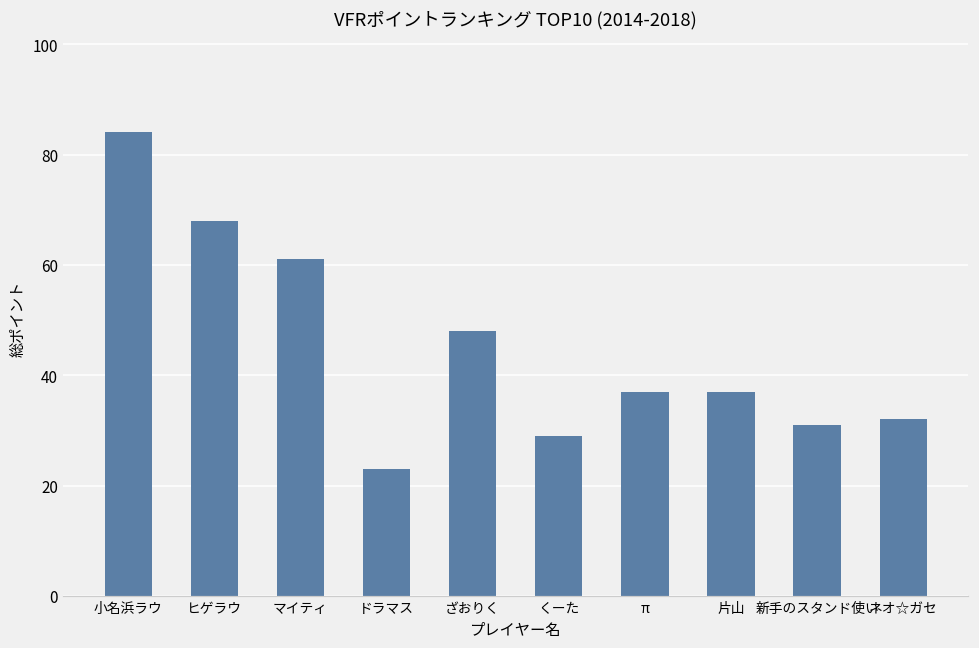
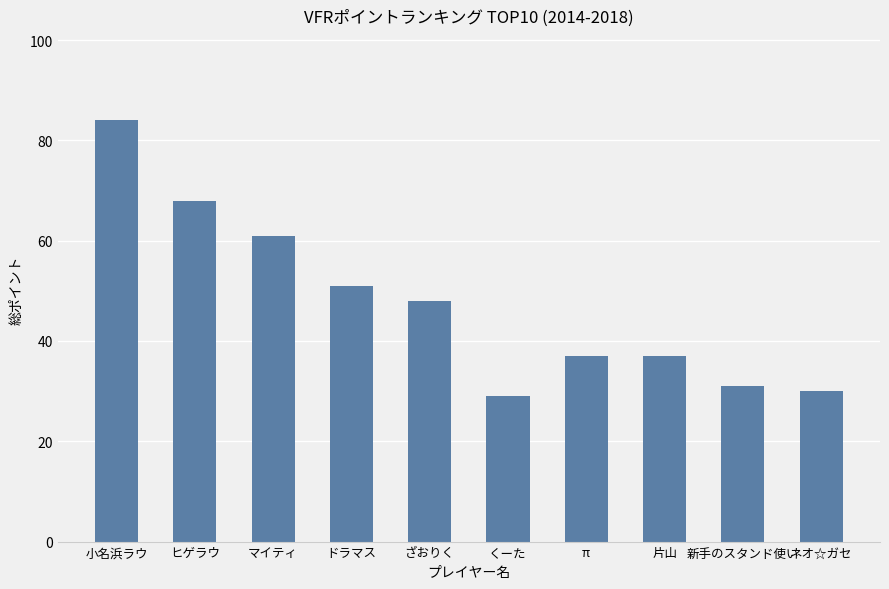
  {
    "小名浜ラウ": 84,
    "ヒゲラウ": 68,
    "マイティ": 61,
-   "ドラマス": 23,
+   "ドラマス": 51,
    "ざおりく": 48,
    "くーた": 29,
    "π": 37,
    "片山": 37,
    "新手のスタンド使い": 31,
-   "ネオ☆ガセ": 32
+   "ネオ☆ガセ": 30
  }
